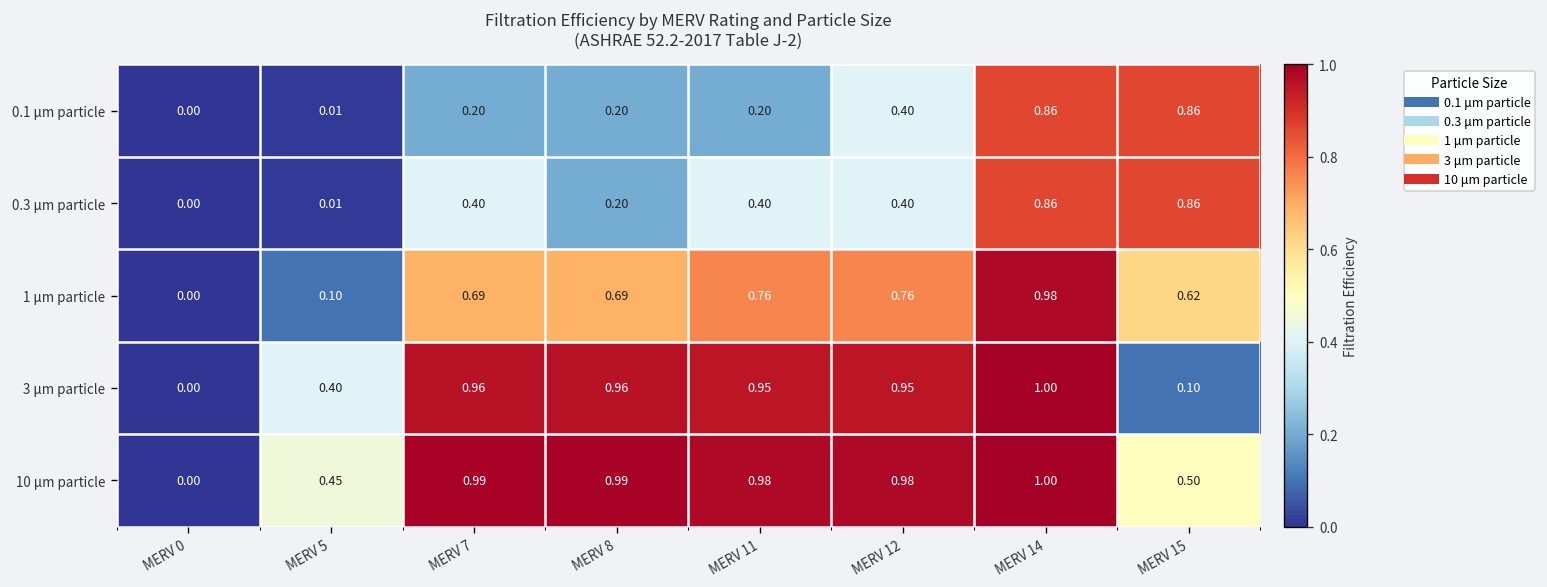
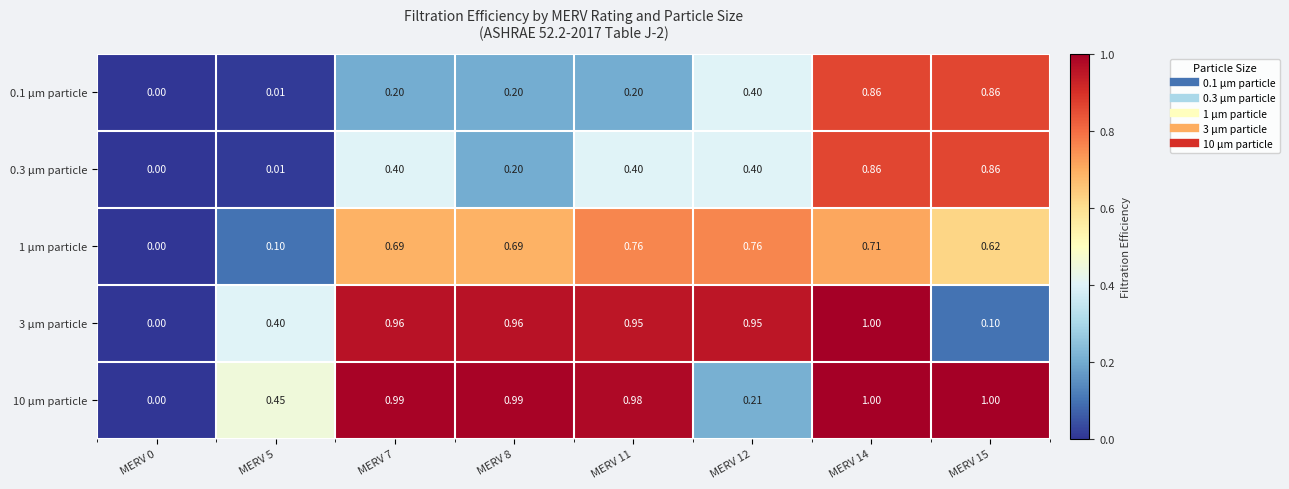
  {
    "0.1 μm particle": {
      "MERV 0": 0.00,
      "MERV 5": 0.01,
      "MERV 7": 0.20,
      "MERV 8": 0.20,
      "MERV 11": 0.20,
      "MERV 12": 0.40,
      "MERV 14": 0.86,
      "MERV 15": 0.86
    },
    "0.3 μm particle": {
      "MERV 0": 0.00,
      "MERV 5": 0.01,
      "MERV 7": 0.40,
      "MERV 8": 0.20,
      "MERV 11": 0.40,
      "MERV 12": 0.40,
      "MERV 14": 0.86,
      "MERV 15": 0.86
    },
    "1 μm particle": {
      "MERV 0": 0.00,
      "MERV 5": 0.10,
      "MERV 7": 0.69,
      "MERV 8": 0.69,
      "MERV 11": 0.76,
      "MERV 12": 0.76,
-     "MERV 14": 0.98,
+     "MERV 14": 0.71,
      "MERV 15": 0.62
    },
    "3 μm particle": {
      "MERV 0": 0.00,
      "MERV 5": 0.40,
      "MERV 7": 0.96,
      "MERV 8": 0.96,
      "MERV 11": 0.95,
      "MERV 12": 0.95,
      "MERV 14": 1.00,
      "MERV 15": 0.10
    },
    "10 μm particle": {
      "MERV 0": 0.00,
      "MERV 5": 0.45,
      "MERV 7": 0.99,
      "MERV 8": 0.99,
      "MERV 11": 0.98,
-     "MERV 12": 0.98,
+     "MERV 12": 0.21,
      "MERV 14": 1.00,
-     "MERV 15": 0.50
+     "MERV 15": 1.00
    }
  }
